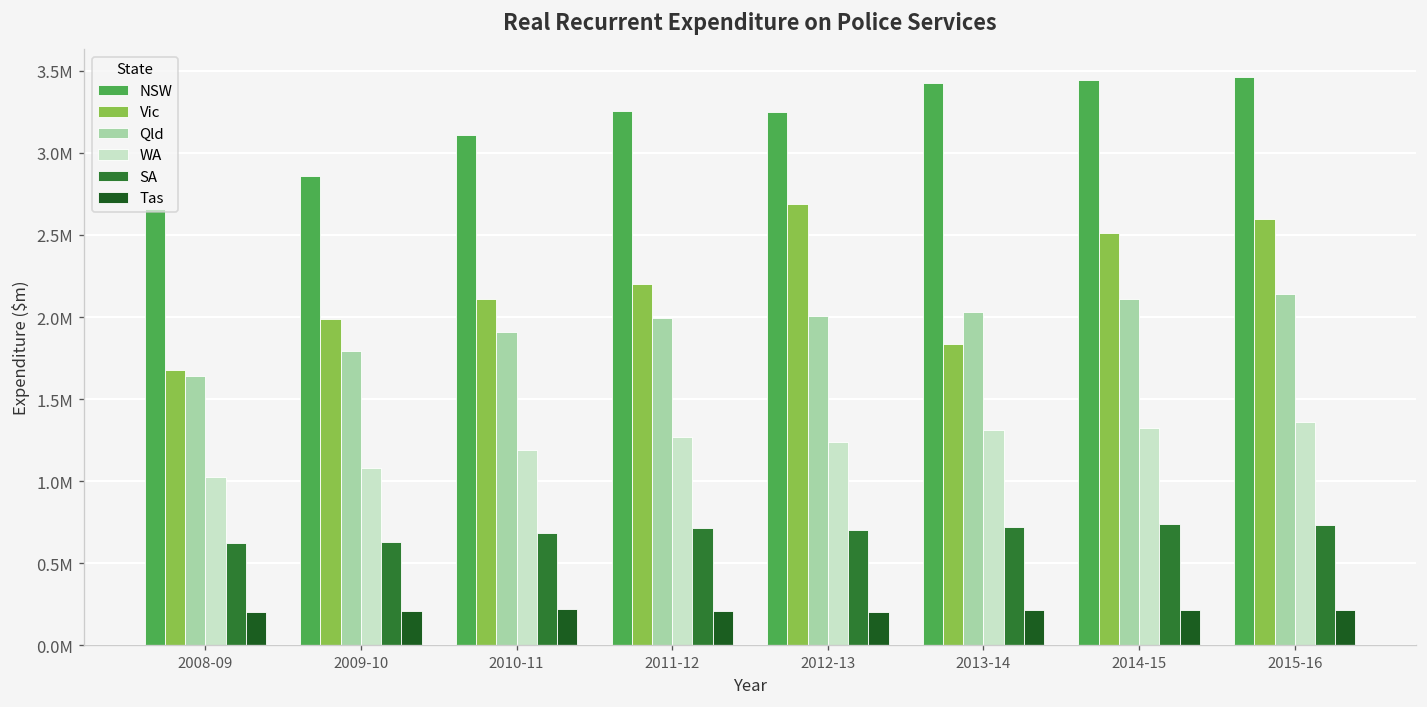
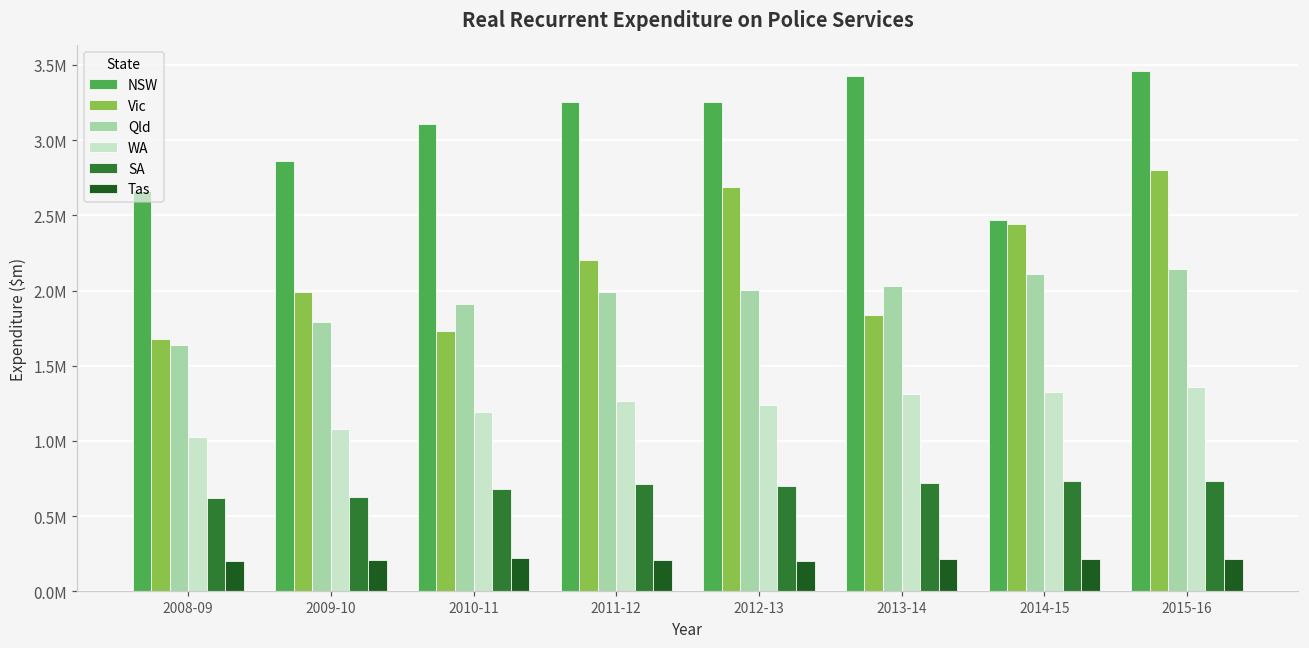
  {
    "NSW": {
      "2009-10": 2860000,
      "2010-11": 3110000,
      "2011-12": 3260000,
      "2012-13": 3250000,
      "2013-14": 3430000,
-     "2014-15": 3440000,
+     "2014-15": 2470000,
      "2015-16": 3460000
    },
    "Vic": {
      "2008-09": 1680000,
      "2009-10": 1990000,
-     "2010-11": 2110000,
+     "2010-11": 1730000,
      "2011-12": 2200000,
      "2012-13": 2690000,
      "2013-14": 1830000,
-     "2014-15": 2510000,
-     "2015-16": 2600000
+     "2014-15": 2440000,
+     "2015-16": 2800000
    }
  }
